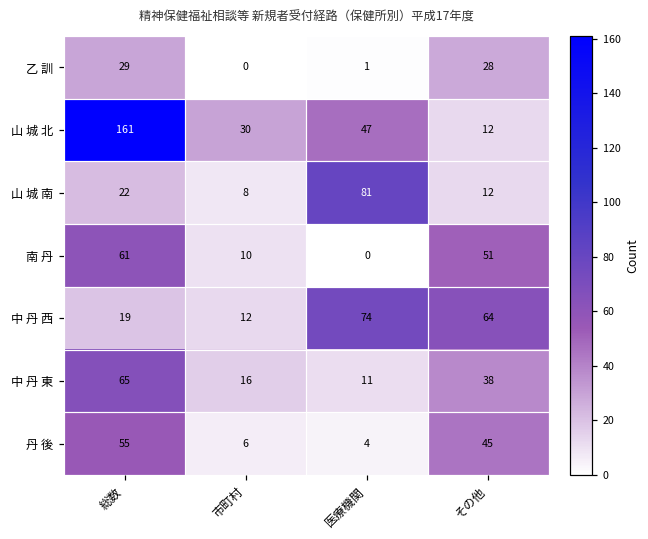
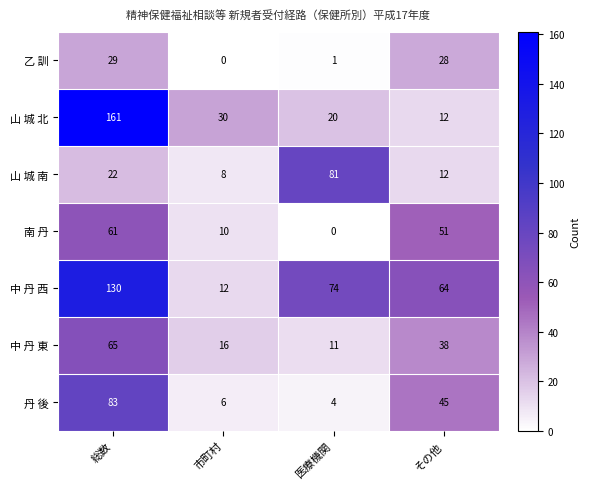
  {
    "乙 訓": {
      "総数": 29,
      "市町村": 0,
      "医療機関": 1,
      "その他": 28
    },
    "山 城 北": {
      "総数": 161,
      "市町村": 30,
-     "医療機関": 47,
+     "医療機関": 20,
      "その他": 12
    },
    "山 城 南": {
      "総数": 22,
      "市町村": 8,
      "医療機関": 81,
      "その他": 12
    },
    "南 丹": {
      "総数": 61,
      "市町村": 10,
      "医療機関": 0,
      "その他": 51
    },
    "中 丹 西": {
-     "総数": 19,
+     "総数": 130,
      "市町村": 12,
      "医療機関": 74,
      "その他": 64
    },
    "中 丹 東": {
      "総数": 65,
      "市町村": 16,
      "医療機関": 11,
      "その他": 38
    },
    "丹 後": {
-     "総数": 55,
+     "総数": 83,
      "市町村": 6,
      "医療機関": 4,
      "その他": 45
    }
  }
